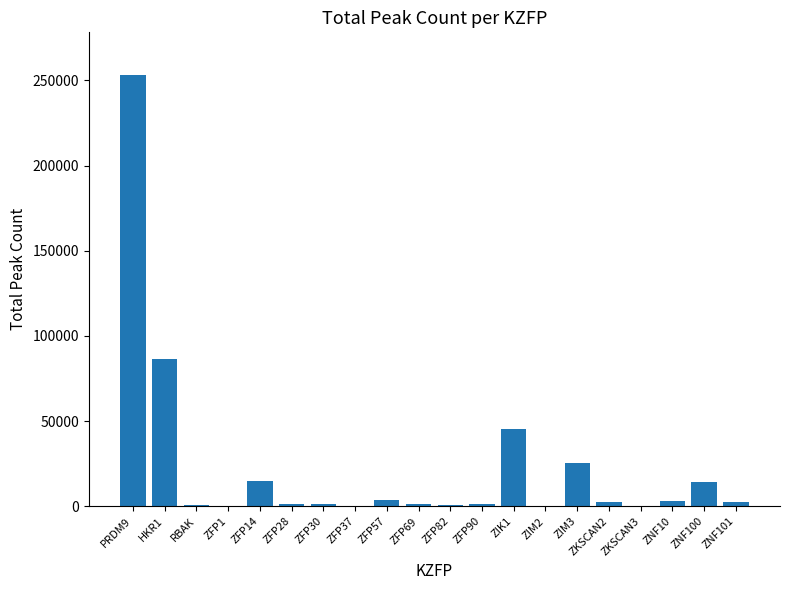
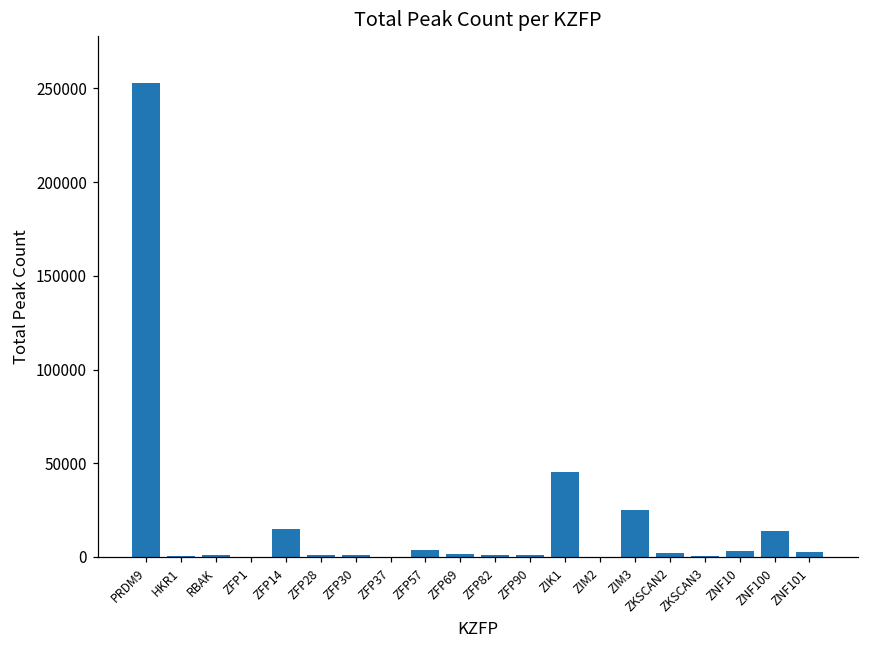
  {
    "PRDM9": 253000,
-   "HKR1": 86000,
+   "HKR1": 1000,
    "ZFP14": 15000,
    "ZFP57": 4000,
    "ZFP69": 2000,
    "ZIK1": 46000,
    "ZIM3": 25000,
    "ZKSCAN2": 2000,
    "ZNF10": 3000,
    "ZNF100": 14000,
    "ZNF101": 2000
  }
